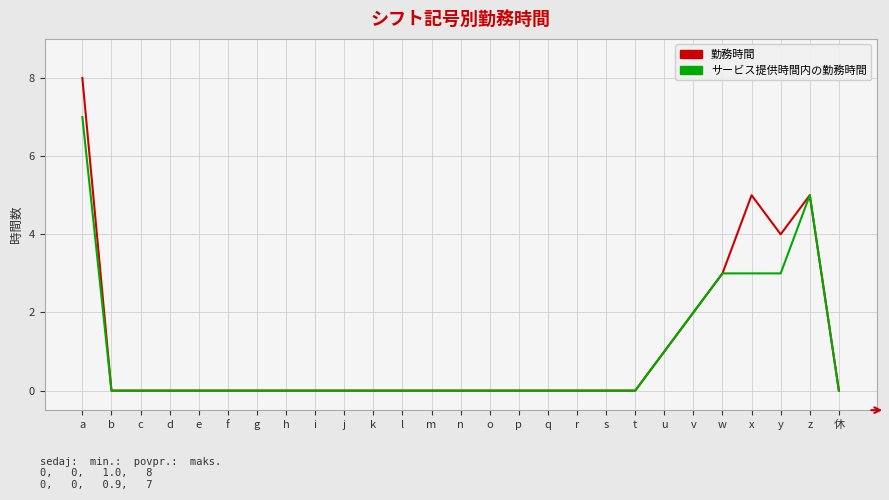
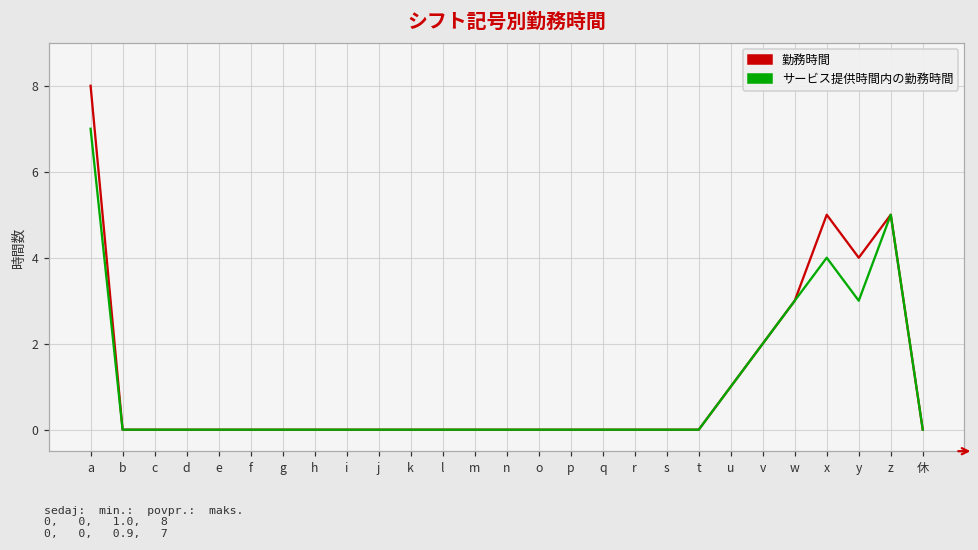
  {
    "勤務時間": {
      "a": 8,
      "x": 5,
      "y": 4
    },
    "サービス提供時間内の勤務時間": {
      "a": 7,
-     "x": 3,
+     "x": 4,
      "y": 3
    }
  }
